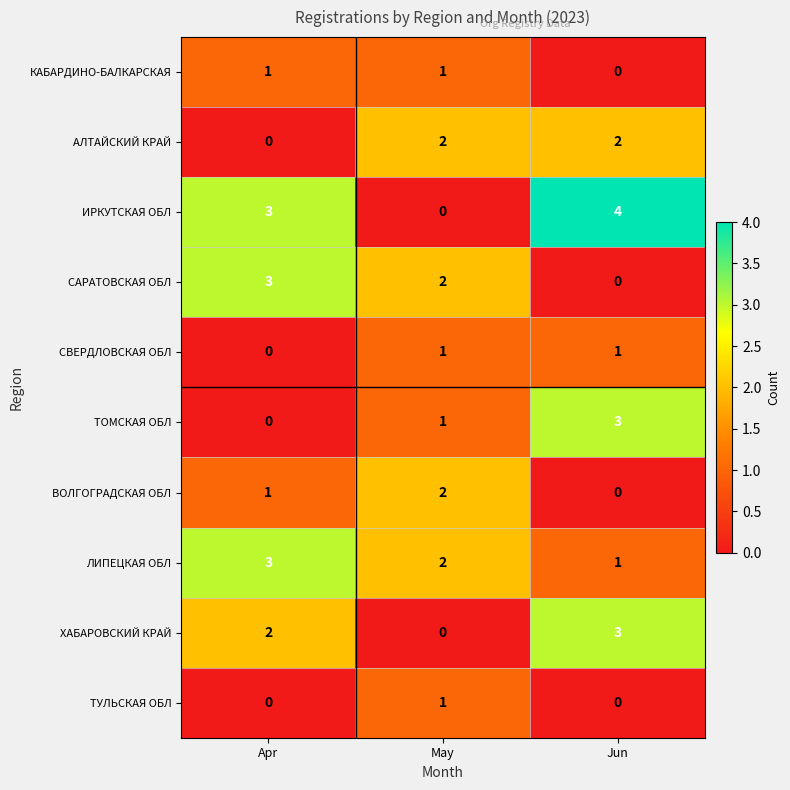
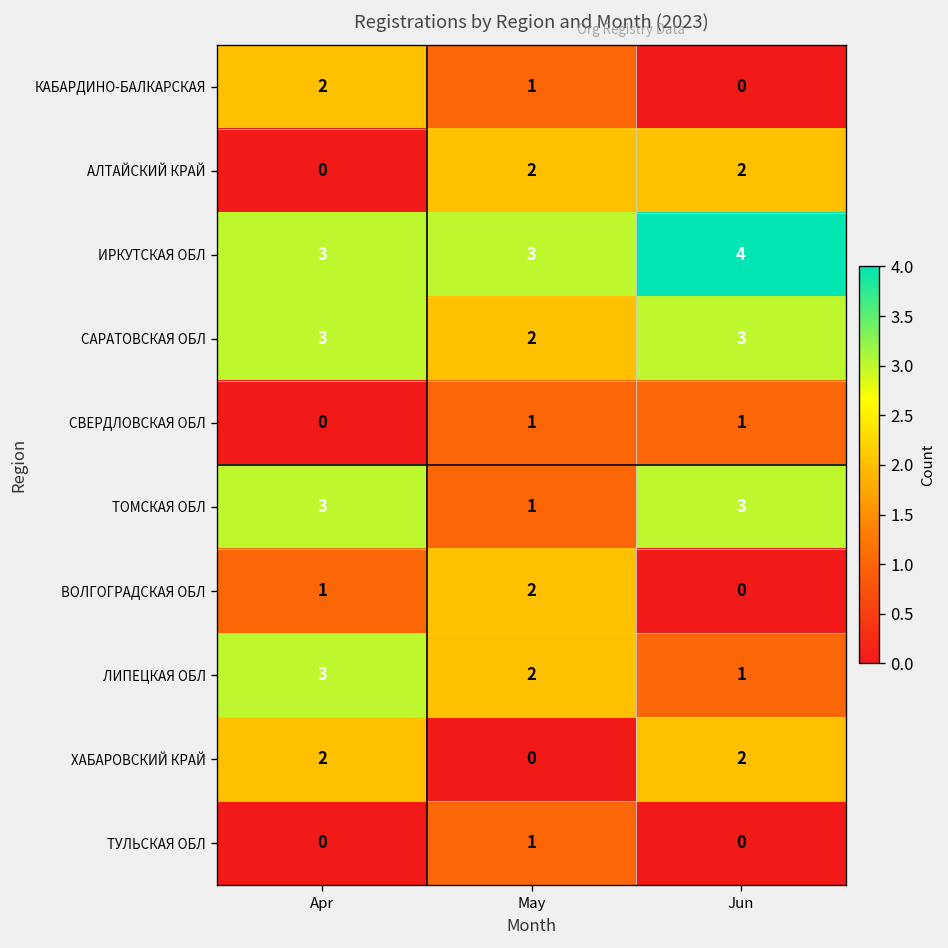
  {
    "КАБАРДИНО-БАЛКАРСКАЯ": {
-     "Apr": 1,
+     "Apr": 2,
      "May": 1,
      "Jun": 0
    },
    "АЛТАЙСКИЙ КРАЙ": {
      "Apr": 0,
      "May": 2,
      "Jun": 2
    },
    "ИРКУТСКАЯ ОБЛ": {
      "Apr": 3,
-     "May": 0,
+     "May": 3,
      "Jun": 4
    },
    "САРАТОВСКАЯ ОБЛ": {
      "Apr": 3,
      "May": 2,
-     "Jun": 0
+     "Jun": 3
    },
    "СВЕРДЛОВСКАЯ ОБЛ": {
      "Apr": 0,
      "May": 1,
      "Jun": 1
    },
    "ТОМСКАЯ ОБЛ": {
-     "Apr": 0,
+     "Apr": 3,
      "May": 1,
      "Jun": 3
    },
    "ВОЛГОГРАДСКАЯ ОБЛ": {
      "Apr": 1,
      "May": 2,
      "Jun": 0
    },
    "ЛИПЕЦКАЯ ОБЛ": {
      "Apr": 3,
      "May": 2,
      "Jun": 1
    },
    "ХАБАРОВСКИЙ КРАЙ": {
      "Apr": 2,
      "May": 0,
-     "Jun": 3
+     "Jun": 2
    },
    "ТУЛЬСКАЯ ОБЛ": {
      "Apr": 0,
      "May": 1,
      "Jun": 0
    }
  }
